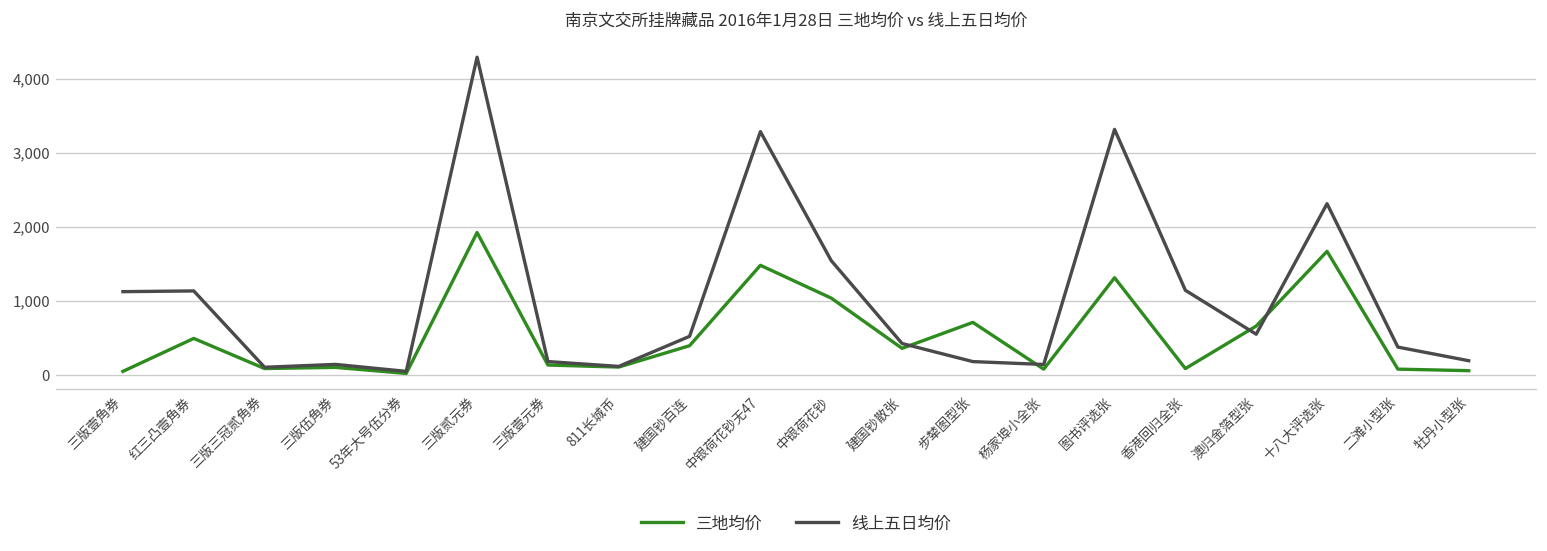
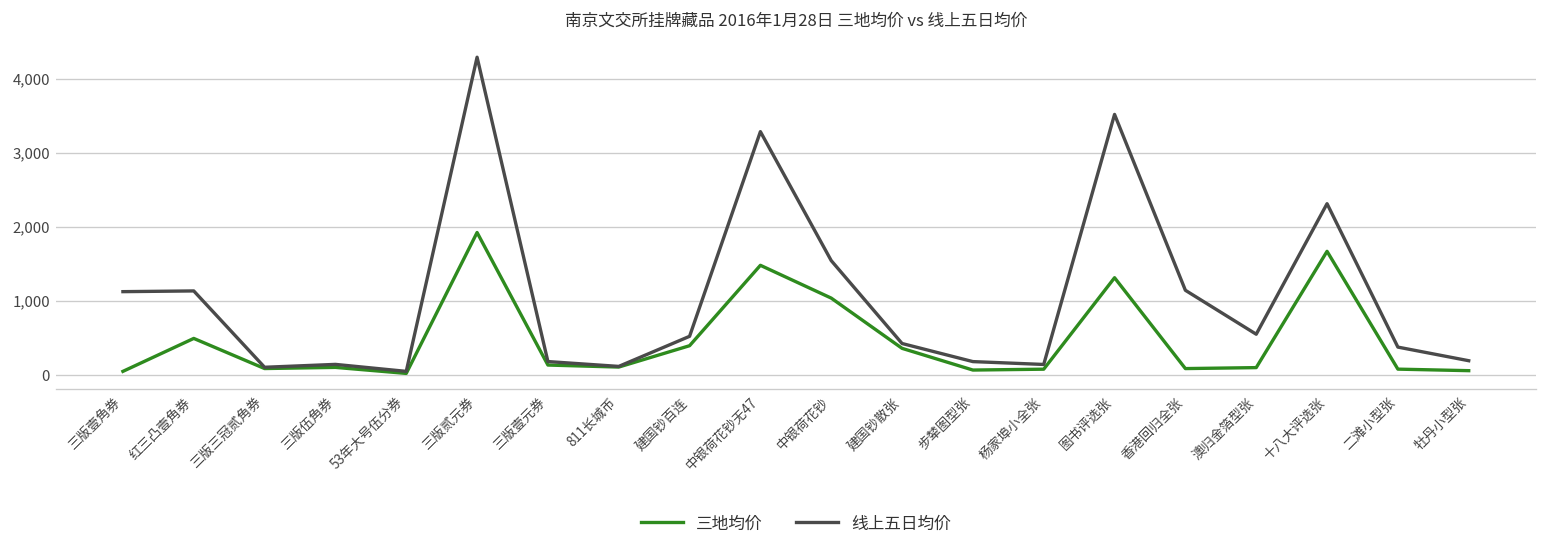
  {
    "三地均价": {
      "三版壹角券": "0",
      "红三凸壹角券": "500",
      "三版贰元券": "1,900",
      "三版壹元券": "100",
      "建国钞百连": "400",
      "中银荷花钞无47": "1,500",
      "中银荷花钞": "1,000",
      "建国钞散张": "400",
-     "步辇图型张": "700",
+     "步辇图型张": "100",
      "杨家埠小全张": "100",
      "图书评选张": "1,300",
      "香港回归全张": "100",
-     "澳归金箔型张": "700",
+     "澳归金箔型张": "100",
      "十八大评选张": "1,700",
      "二滩小型张": "100",
      "牡丹小型张": "100"
    },
    "线上五日均价": {
      "三版壹角券": "1,100",
      "红三凸壹角券": "1,100",
      "三版贰元券": "4,300",
      "三版壹元券": "200",
      "建国钞百连": "500",
      "中银荷花钞无47": "3,300",
      "中银荷花钞": "1,500",
      "建国钞散张": "400",
      "步辇图型张": "200",
      "杨家埠小全张": "100",
-     "图书评选张": "3,300",
+     "图书评选张": "3,500",
      "香港回归全张": "1,100",
      "澳归金箔型张": "500",
      "十八大评选张": "2,300",
      "二滩小型张": "400",
      "牡丹小型张": "200"
    }
  }
